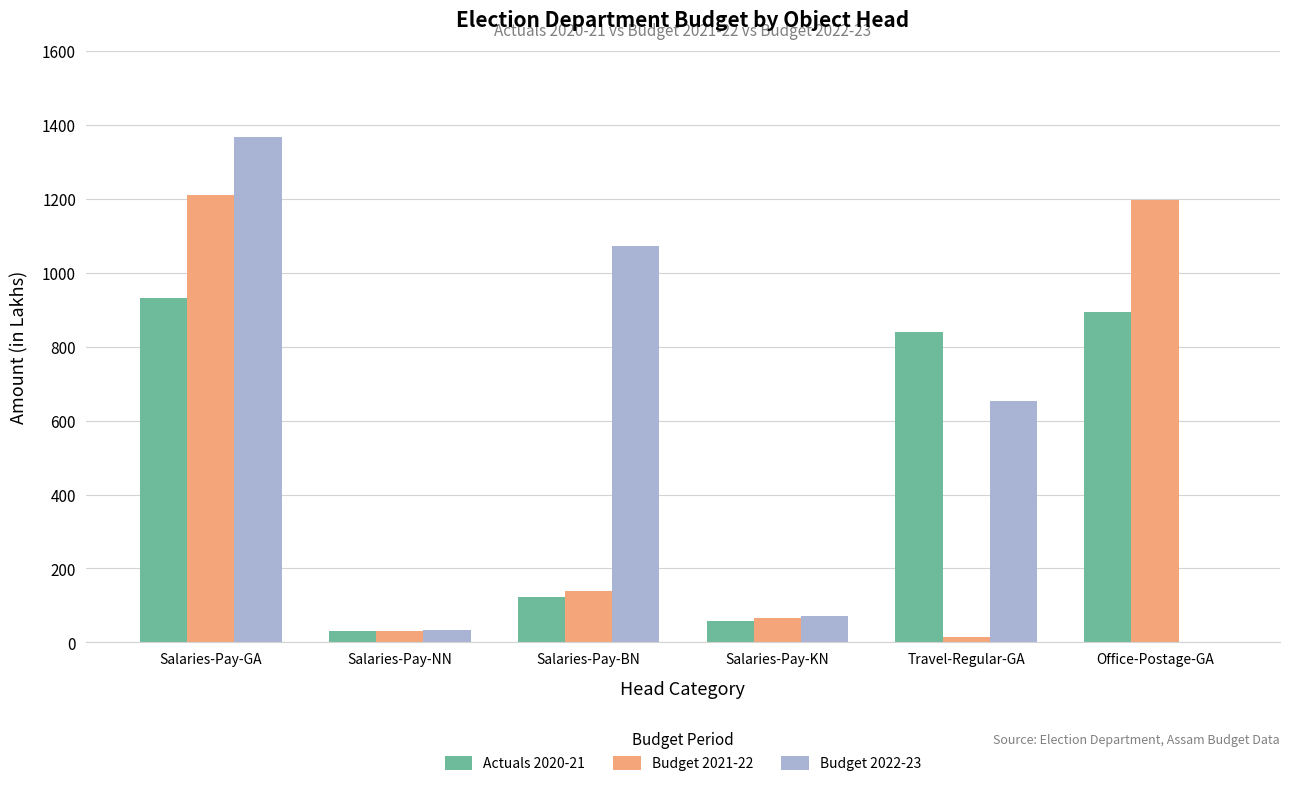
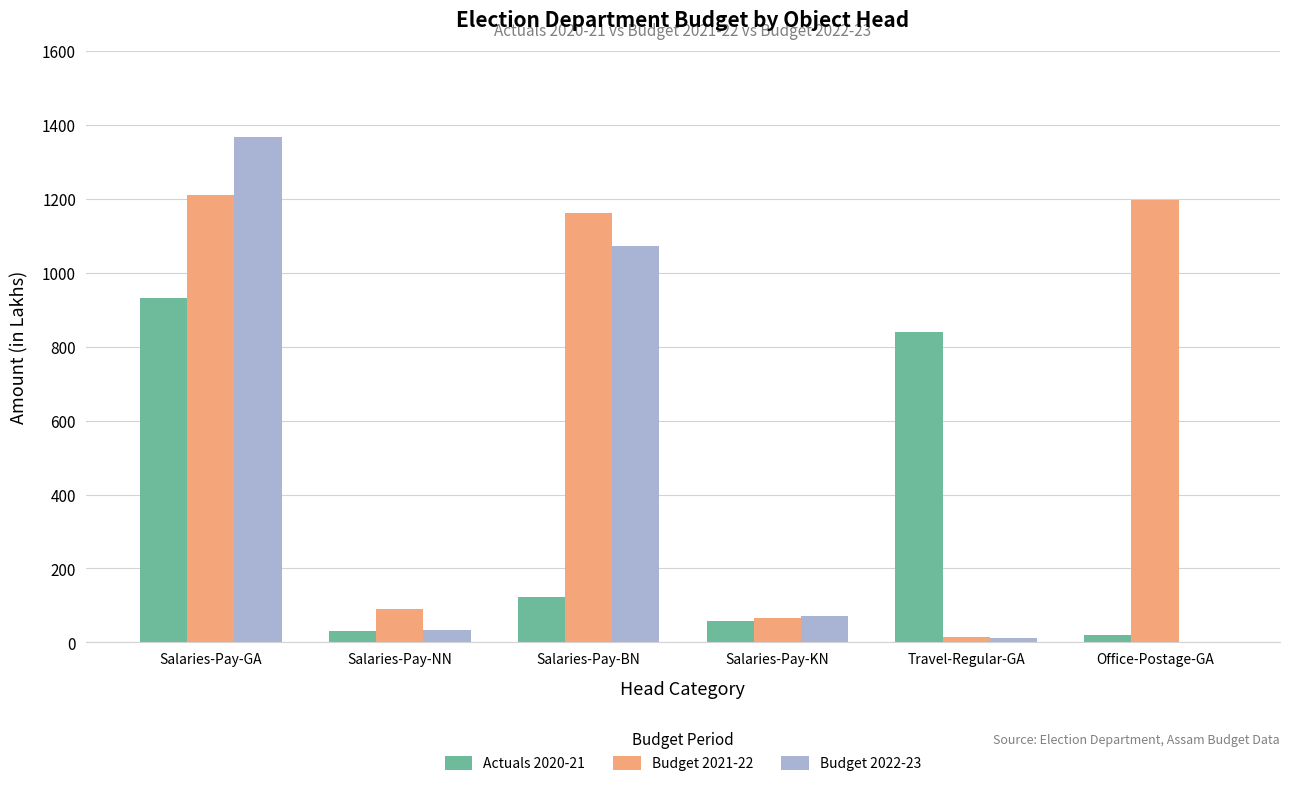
  {
    "Actuals 2020-21": {
      "Salaries-Pay-GA": 930,
      "Salaries-Pay-NN": 30,
      "Salaries-Pay-BN": 120,
      "Salaries-Pay-KN": 60,
      "Travel-Regular-GA": 840,
-     "Office-Postage-GA": 890
+     "Office-Postage-GA": 20
    },
    "Budget 2021-22": {
      "Salaries-Pay-GA": 1210,
-     "Salaries-Pay-NN": 30,
-     "Salaries-Pay-BN": 140,
+     "Salaries-Pay-NN": 90,
+     "Salaries-Pay-BN": 1160,
      "Salaries-Pay-KN": 60,
      "Travel-Regular-GA": 10,
      "Office-Postage-GA": 1200
    },
    "Budget 2022-23": {
      "Salaries-Pay-GA": 1370,
      "Salaries-Pay-NN": 30,
      "Salaries-Pay-BN": 1070,
      "Salaries-Pay-KN": 70,
-     "Travel-Regular-GA": 650
+     "Travel-Regular-GA": 10
    }
  }
